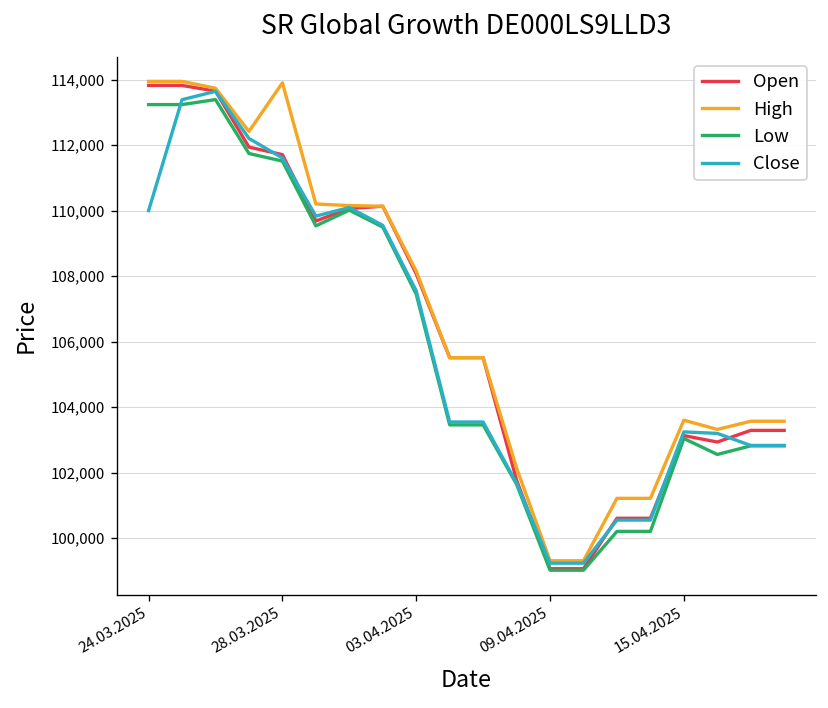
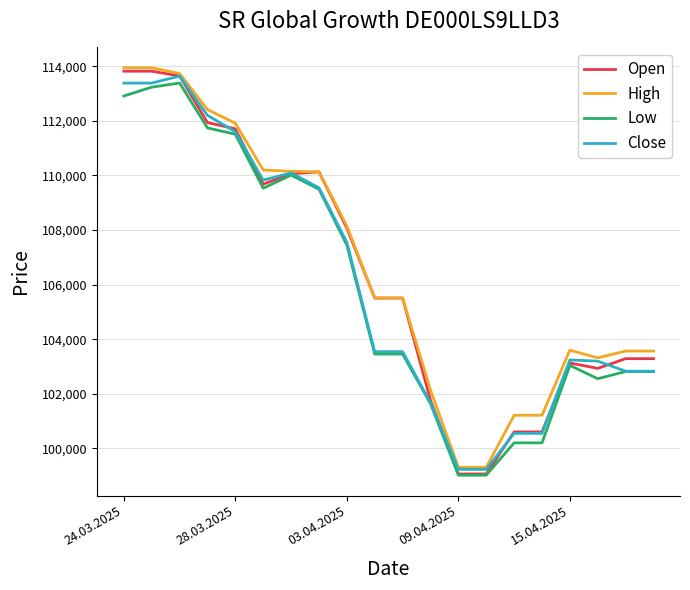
  {
    "Open": {
      "24.03.2025": "113,800",
      "28.03.2025": "111,700"
    },
    "High": {
      "24.03.2025": "113,900",
-     "28.03.2025": "113,900",
+     "28.03.2025": "111,900",
      "15.04.2025": "103,600"
    },
    "Low": {
-     "24.03.2025": "113,200",
+     "24.03.2025": "112,900",
      "28.03.2025": "111,500",
      "03.04.2025": "107,400"
    },
    "Close": {
-     "24.03.2025": "110,000",
+     "24.03.2025": "113,400",
      "28.03.2025": "111,600",
      "03.04.2025": "107,500",
      "15.04.2025": "103,200"
    }
  }
